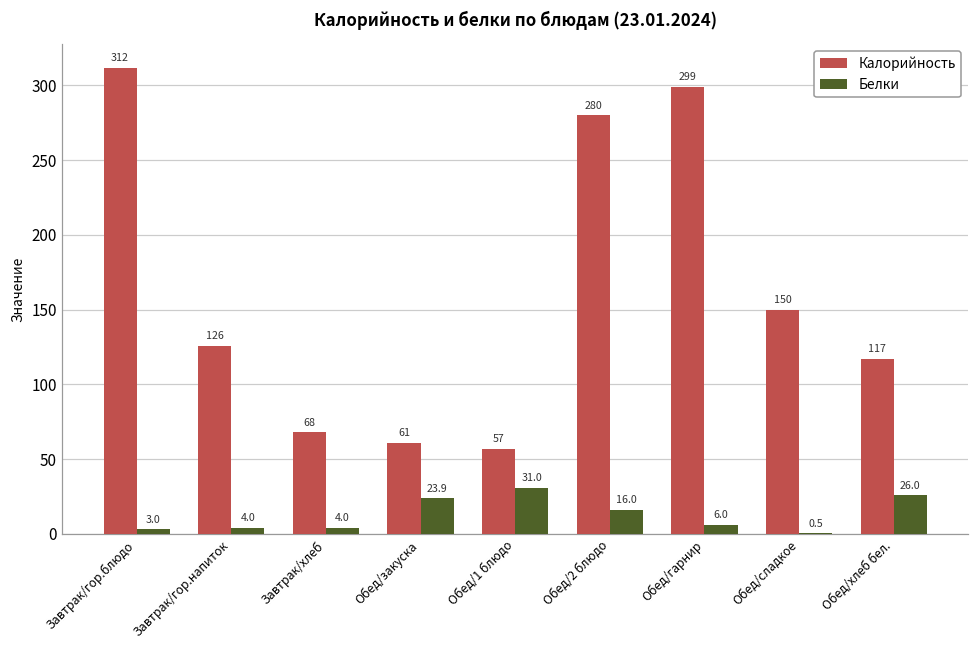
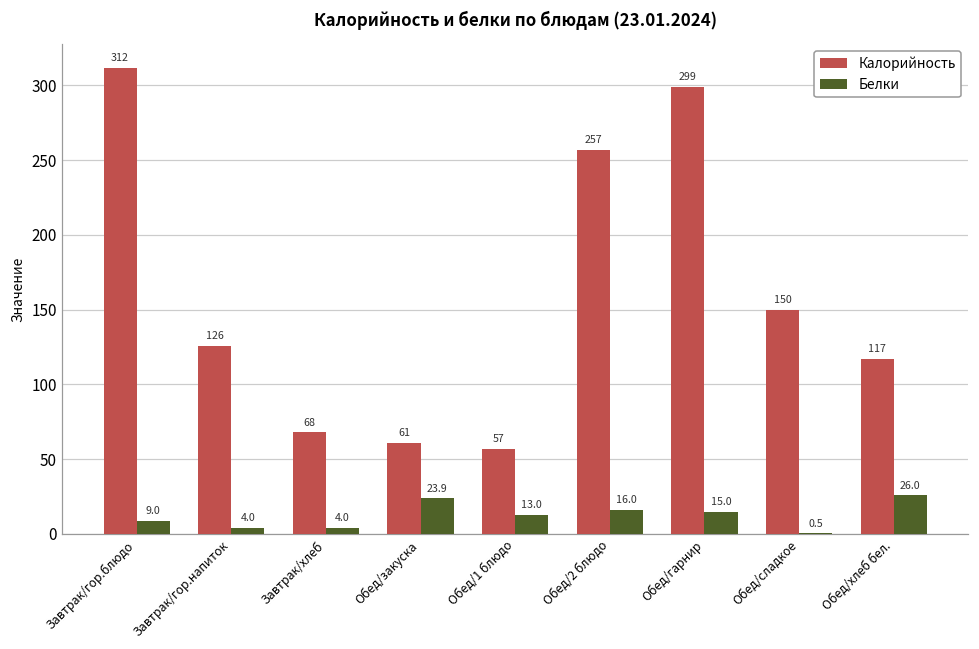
  {
    "Калорийность": {
      "Завтрак/гор.блюдо": 312,
      "Завтрак/гор.напиток": 126,
      "Завтрак/хлеб": 68,
      "Обед/закуска": 61,
      "Обед/1 блюдо": 57,
-     "Обед/2 блюдо": 280,
+     "Обед/2 блюдо": 257,
      "Обед/гарнир": 299,
      "Обед/сладкое": 150,
      "Обед/хлеб бел.": 117
    },
    "Белки": {
-     "Завтрак/гор.блюдо": 3.0,
+     "Завтрак/гор.блюдо": 9.0,
      "Завтрак/гор.напиток": 4.0,
      "Завтрак/хлеб": 4.0,
      "Обед/закуска": 23.9,
-     "Обед/1 блюдо": 31.0,
+     "Обед/1 блюдо": 13.0,
      "Обед/2 блюдо": 16.0,
-     "Обед/гарнир": 6.0,
+     "Обед/гарнир": 15.0,
      "Обед/сладкое": 0.5,
      "Обед/хлеб бел.": 26.0
    }
  }
